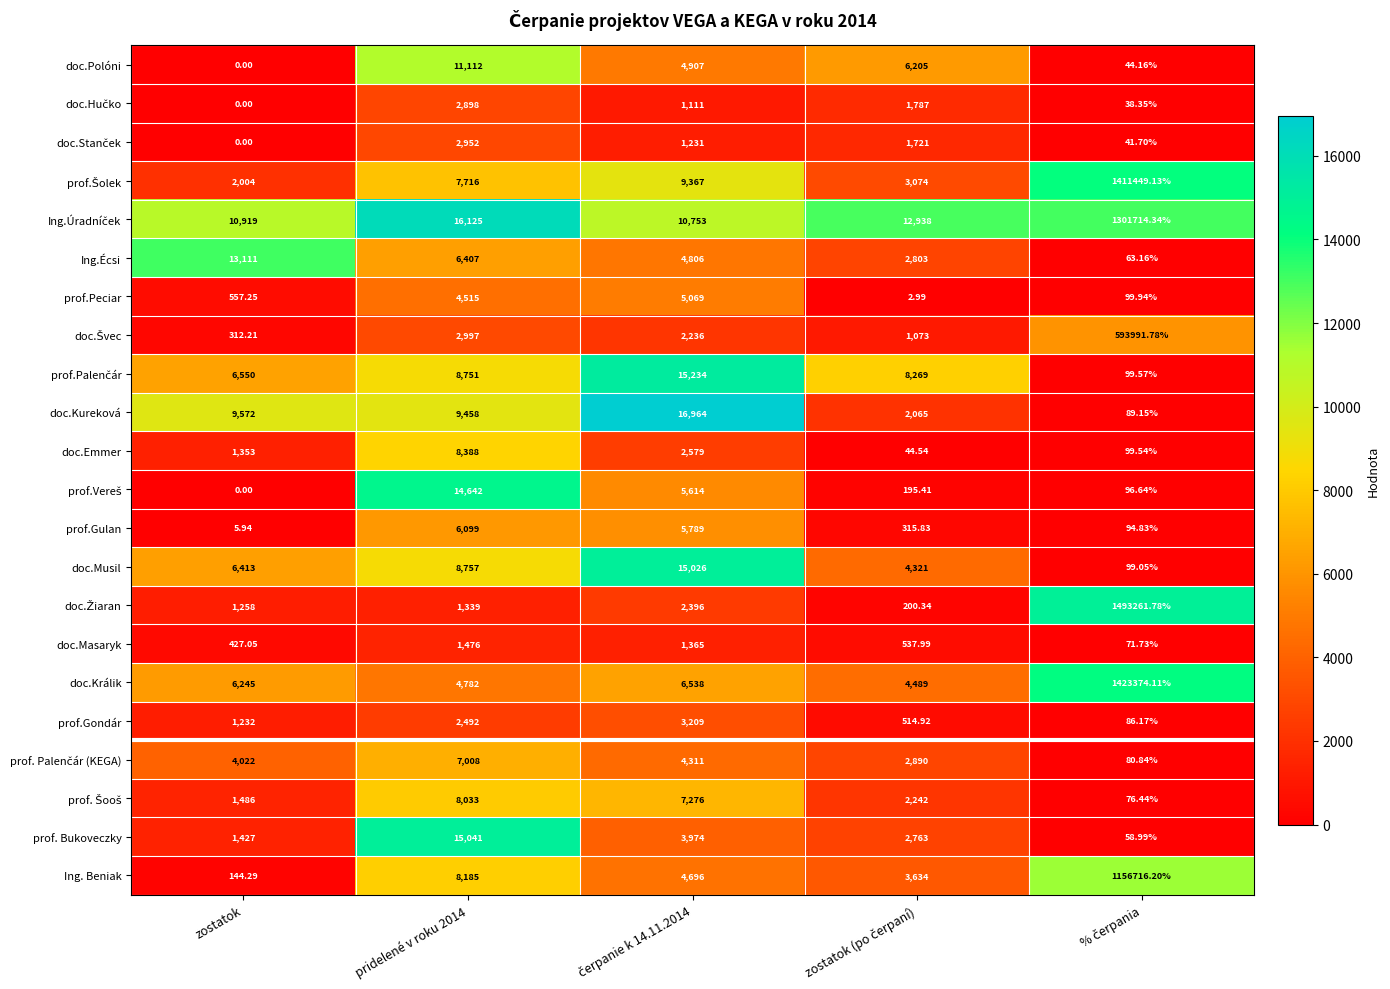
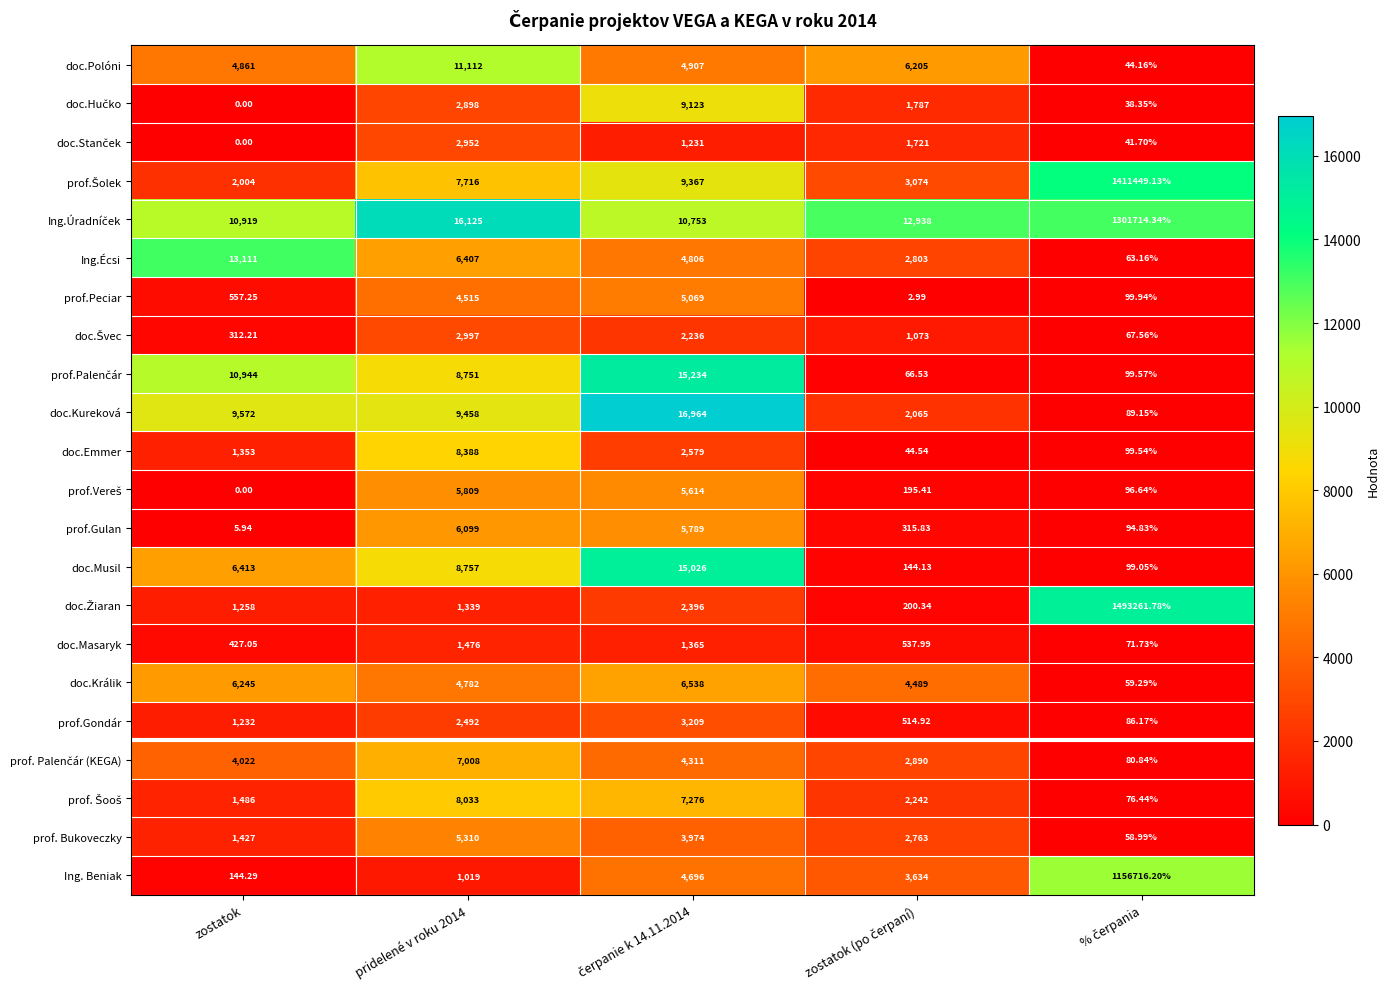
  {
    "doc.Polóni": {
-     "zostatok": "0.00",
+     "zostatok": "4,861",
      "pridelené v roku 2014": "11,112",
      "čerpanie k 14.11.2014": "4,907",
      "zostatok (po čerpaní)": "6,205",
      "% čerpania": "44.16%"
    },
    "doc.Hučko": {
      "zostatok": "0.00",
      "pridelené v roku 2014": "2,898",
-     "čerpanie k 14.11.2014": "1,111",
+     "čerpanie k 14.11.2014": "9,123",
      "zostatok (po čerpaní)": "1,787",
      "% čerpania": "38.35%"
    },
    "doc.Stanček": {
      "zostatok": "0.00",
      "pridelené v roku 2014": "2,952",
      "čerpanie k 14.11.2014": "1,231",
      "zostatok (po čerpaní)": "1,721",
      "% čerpania": "41.70%"
    },
    "prof.Šolek": {
      "zostatok": "2,004",
      "pridelené v roku 2014": "7,716",
      "čerpanie k 14.11.2014": "9,367",
      "zostatok (po čerpaní)": "3,074",
      "% čerpania": "1411449.13%"
    },
    "Ing.Úradníček": {
      "zostatok": "10,919",
      "pridelené v roku 2014": "16,125",
      "čerpanie k 14.11.2014": "10,753",
      "zostatok (po čerpaní)": "12,938",
      "% čerpania": "1301714.34%"
    },
    "Ing.Écsi": {
      "zostatok": "13,111",
      "pridelené v roku 2014": "6,407",
      "čerpanie k 14.11.2014": "4,806",
      "zostatok (po čerpaní)": "2,803",
      "% čerpania": "63.16%"
    },
    "prof.Peciar": {
      "zostatok": "557.25",
      "pridelené v roku 2014": "4,515",
      "čerpanie k 14.11.2014": "5,069",
      "zostatok (po čerpaní)": "2.99",
      "% čerpania": "99.94%"
    },
    "doc.Švec": {
      "zostatok": "312.21",
      "pridelené v roku 2014": "2,997",
      "čerpanie k 14.11.2014": "2,236",
      "zostatok (po čerpaní)": "1,073",
-     "% čerpania": "593991.78%"
+     "% čerpania": "67.56%"
    },
    "prof.Palenčár": {
-     "zostatok": "6,550",
+     "zostatok": "10,944",
      "pridelené v roku 2014": "8,751",
      "čerpanie k 14.11.2014": "15,234",
-     "zostatok (po čerpaní)": "8,269",
+     "zostatok (po čerpaní)": "66.53",
      "% čerpania": "99.57%"
    },
    "doc.Kureková": {
      "zostatok": "9,572",
      "pridelené v roku 2014": "9,458",
      "čerpanie k 14.11.2014": "16,964",
      "zostatok (po čerpaní)": "2,065",
      "% čerpania": "89.15%"
    },
    "doc.Emmer": {
      "zostatok": "1,353",
      "pridelené v roku 2014": "8,388",
      "čerpanie k 14.11.2014": "2,579",
      "zostatok (po čerpaní)": "44.54",
      "% čerpania": "99.54%"
    },
    "prof.Vereš": {
      "zostatok": "0.00",
-     "pridelené v roku 2014": "14,642",
+     "pridelené v roku 2014": "5,809",
      "čerpanie k 14.11.2014": "5,614",
      "zostatok (po čerpaní)": "195.41",
      "% čerpania": "96.64%"
    },
    "prof.Gulan": {
      "zostatok": "5.94",
      "pridelené v roku 2014": "6,099",
      "čerpanie k 14.11.2014": "5,789",
      "zostatok (po čerpaní)": "315.83",
      "% čerpania": "94.83%"
    },
    "doc.Musil": {
      "zostatok": "6,413",
      "pridelené v roku 2014": "8,757",
      "čerpanie k 14.11.2014": "15,026",
-     "zostatok (po čerpaní)": "4,321",
+     "zostatok (po čerpaní)": "144.13",
      "% čerpania": "99.05%"
    },
    "doc.Žiaran": {
      "zostatok": "1,258",
      "pridelené v roku 2014": "1,339",
      "čerpanie k 14.11.2014": "2,396",
      "zostatok (po čerpaní)": "200.34",
      "% čerpania": "1493261.78%"
    },
    "doc.Masaryk": {
      "zostatok": "427.05",
      "pridelené v roku 2014": "1,476",
      "čerpanie k 14.11.2014": "1,365",
      "zostatok (po čerpaní)": "537.99",
      "% čerpania": "71.73%"
    },
    "doc.Králik": {
      "zostatok": "6,245",
      "pridelené v roku 2014": "4,782",
      "čerpanie k 14.11.2014": "6,538",
      "zostatok (po čerpaní)": "4,489",
-     "% čerpania": "1423374.11%"
+     "% čerpania": "59.29%"
    },
    "prof.Gondár": {
      "zostatok": "1,232",
      "pridelené v roku 2014": "2,492",
      "čerpanie k 14.11.2014": "3,209",
      "zostatok (po čerpaní)": "514.92",
      "% čerpania": "86.17%"
    },
    "prof. Palenčár (KEGA)": {
      "zostatok": "4,022",
      "pridelené v roku 2014": "7,008",
      "čerpanie k 14.11.2014": "4,311",
      "zostatok (po čerpaní)": "2,890",
      "% čerpania": "80.84%"
    },
    "prof. Šooš": {
      "zostatok": "1,486",
      "pridelené v roku 2014": "8,033",
      "čerpanie k 14.11.2014": "7,276",
      "zostatok (po čerpaní)": "2,242",
      "% čerpania": "76.44%"
    },
    "prof. Bukoveczky": {
      "zostatok": "1,427",
-     "pridelené v roku 2014": "15,041",
+     "pridelené v roku 2014": "5,310",
      "čerpanie k 14.11.2014": "3,974",
      "zostatok (po čerpaní)": "2,763",
      "% čerpania": "58.99%"
    },
    "Ing. Beniak": {
      "zostatok": "144.29",
-     "pridelené v roku 2014": "8,185",
+     "pridelené v roku 2014": "1,019",
      "čerpanie k 14.11.2014": "4,696",
      "zostatok (po čerpaní)": "3,634",
      "% čerpania": "1156716.20%"
    }
  }
